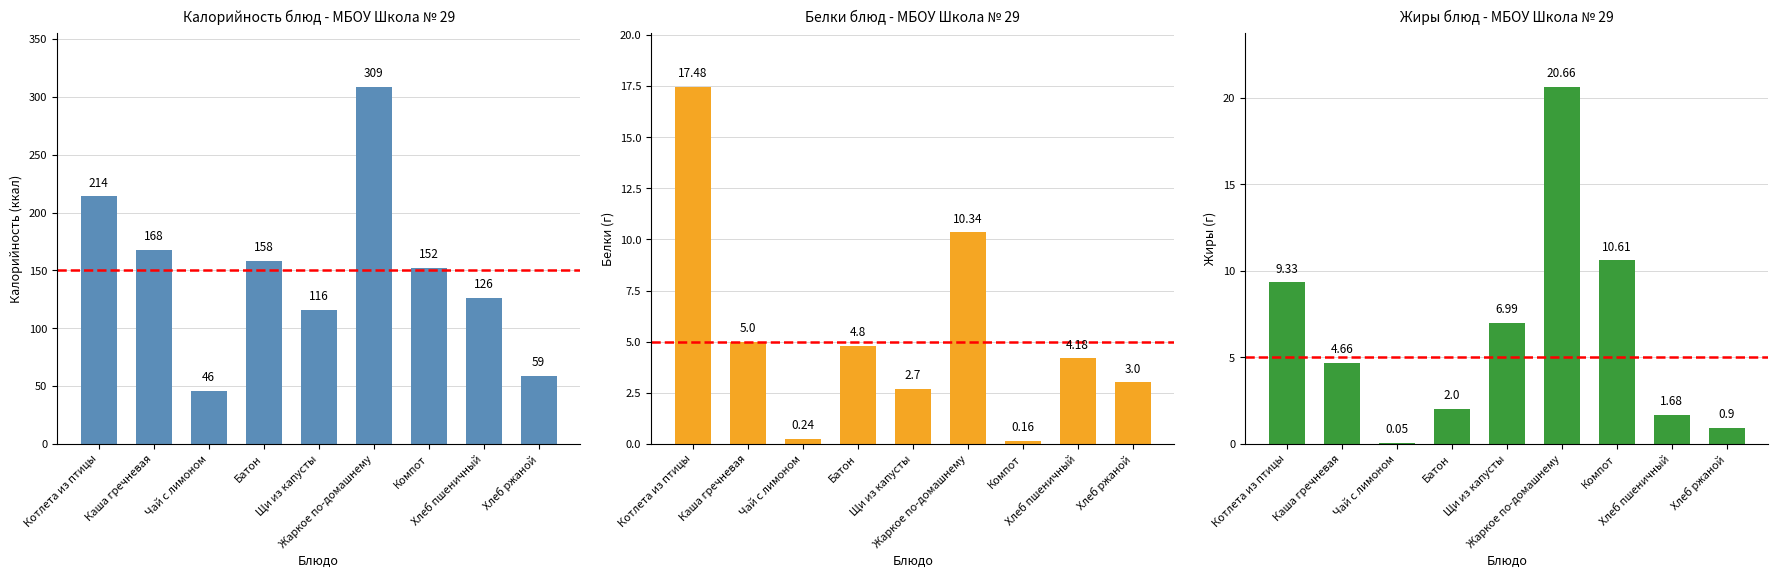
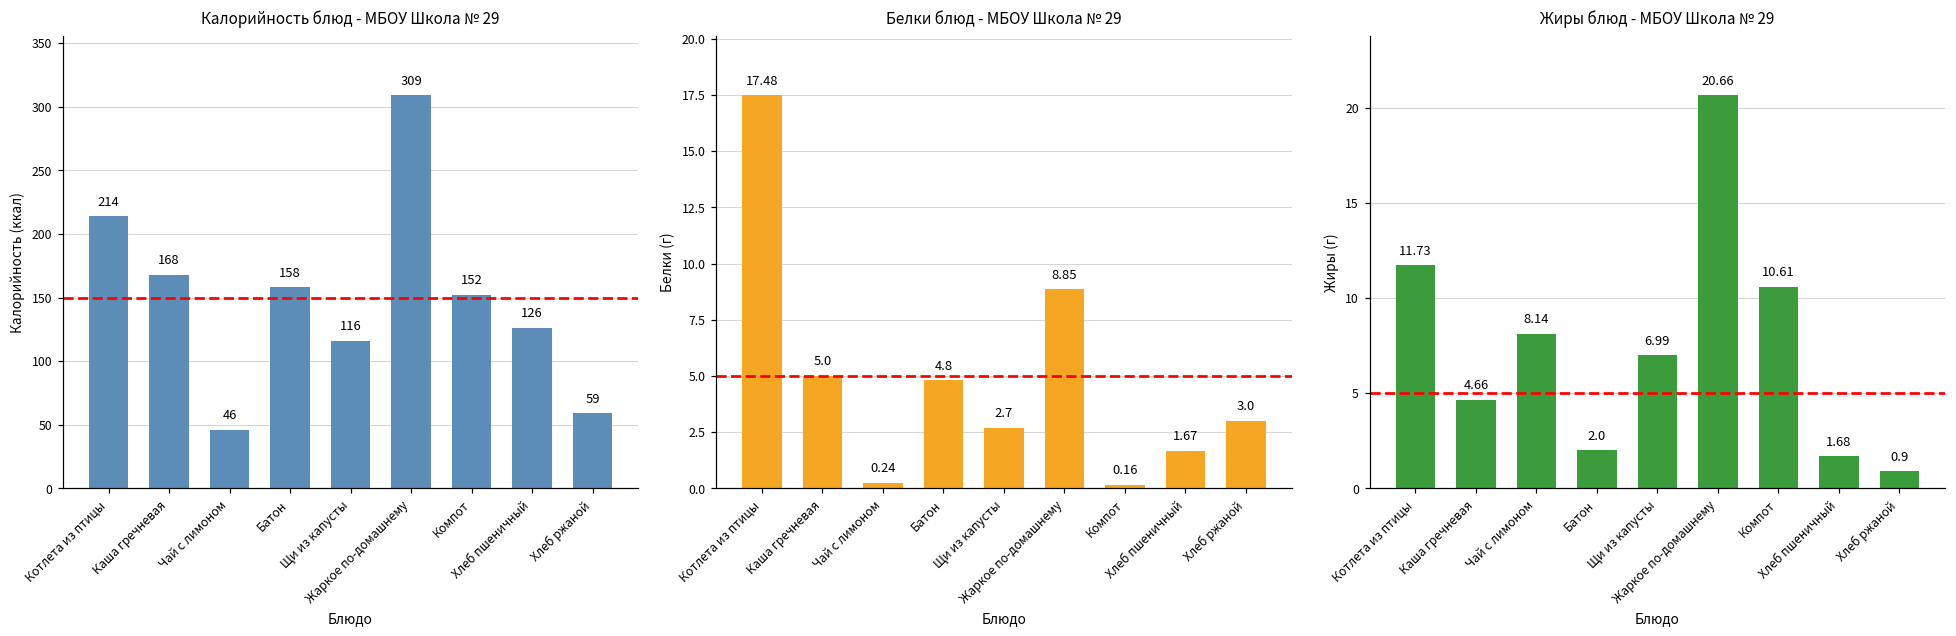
  {
    "Калорийность блюд - МБОУ Школа № 29": {
      "Котлета из птицы": 214,
      "Каша гречневая": 168,
      "Чай с лимоном": 46,
      "Батон": 158,
      "Щи из капусты": 116,
      "Жаркое по-домашнему": 309,
      "Компот": 152,
      "Хлеб пшеничный": 126,
      "Хлеб ржаной": 59
    },
    "Белки блюд - МБОУ Школа № 29": {
      "Котлета из птицы": 17.48,
      "Каша гречневая": 5.0,
      "Чай с лимоном": 0.24,
      "Батон": 4.8,
      "Щи из капусты": 2.7,
-     "Жаркое по-домашнему": 10.34,
+     "Жаркое по-домашнему": 8.85,
      "Компот": 0.16,
-     "Хлеб пшеничный": 4.18,
+     "Хлеб пшеничный": 1.67,
      "Хлеб ржаной": 3.0
    },
    "Жиры блюд - МБОУ Школа № 29": {
-     "Котлета из птицы": 9.33,
+     "Котлета из птицы": 11.73,
      "Каша гречневая": 4.66,
-     "Чай с лимоном": 0.05,
+     "Чай с лимоном": 8.14,
      "Батон": 2.0,
      "Щи из капусты": 6.99,
      "Жаркое по-домашнему": 20.66,
      "Компот": 10.61,
      "Хлеб пшеничный": 1.68,
      "Хлеб ржаной": 0.9
    }
  }
